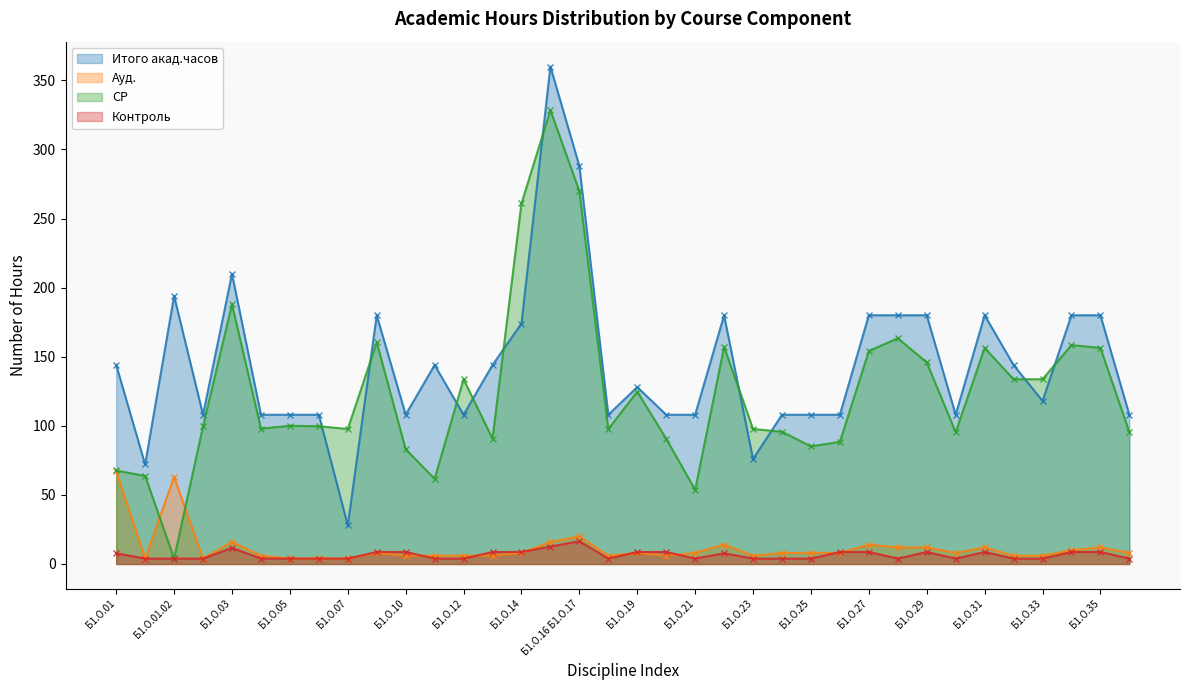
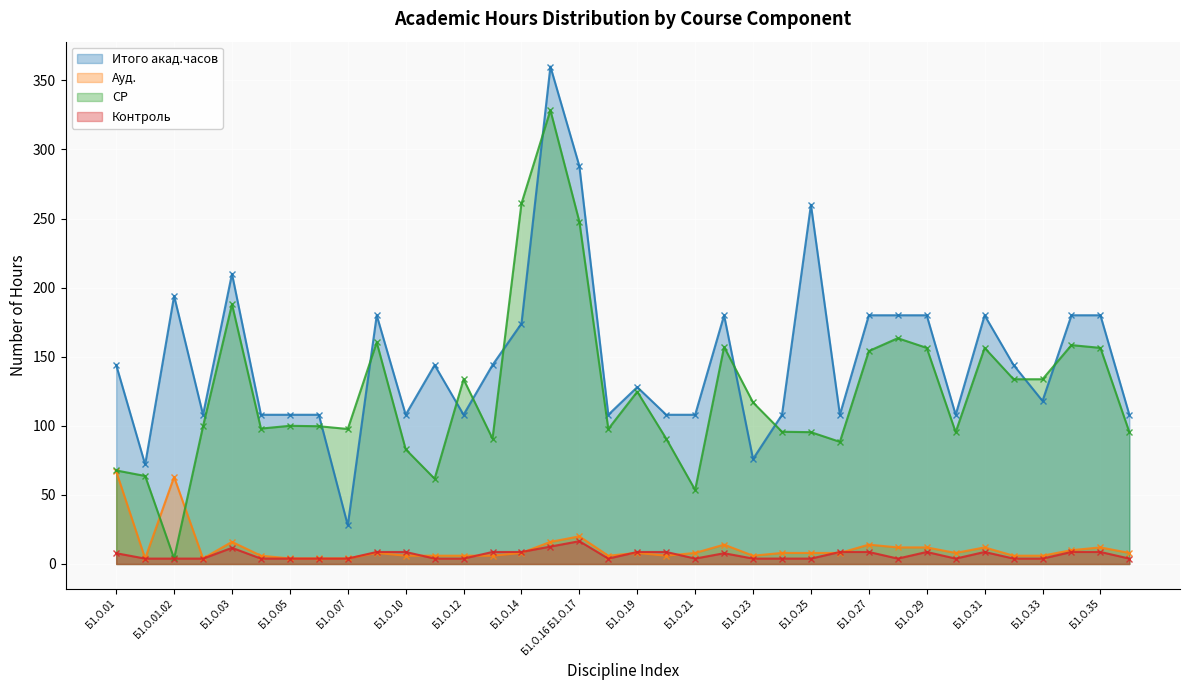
  {
    "Итого акад.часов": {
      "Б1.О.01": 144,
      "Б1.О.01.02": 194,
      "Б1.О.03": 210,
      "Б1.О.05": 108,
      "Б1.О.07": 28,
      "Б1.О.10": 108,
      "Б1.О.12": 108,
      "Б1.О.14": 174,
      "Б1.О.16 Б1.О.17": 288,
      "Б1.О.19": 128,
      "Б1.О.21": 108,
      "Б1.О.23": 76,
-     "Б1.О.25": 108,
+     "Б1.О.25": 260,
      "Б1.О.27": 180,
      "Б1.О.29": 180,
      "Б1.О.31": 180,
      "Б1.О.33": 118,
      "Б1.О.35": 180
    },
    "СР": {
      "Б1.О.03": 188,
      "Б1.О.05": 100,
      "Б1.О.07": 98,
      "Б1.О.10": 83,
      "Б1.О.12": 134,
      "Б1.О.14": 261,
-     "Б1.О.16 Б1.О.17": 270,
+     "Б1.О.16 Б1.О.17": 248,
      "Б1.О.19": 125,
      "Б1.О.21": 54,
-     "Б1.О.23": 98,
-     "Б1.О.25": 85,
+     "Б1.О.23": 117,
+     "Б1.О.25": 95,
      "Б1.О.27": 154,
-     "Б1.О.29": 146,
+     "Б1.О.29": 156,
      "Б1.О.31": 156,
      "Б1.О.33": 134,
      "Б1.О.35": 156
    }
  }
